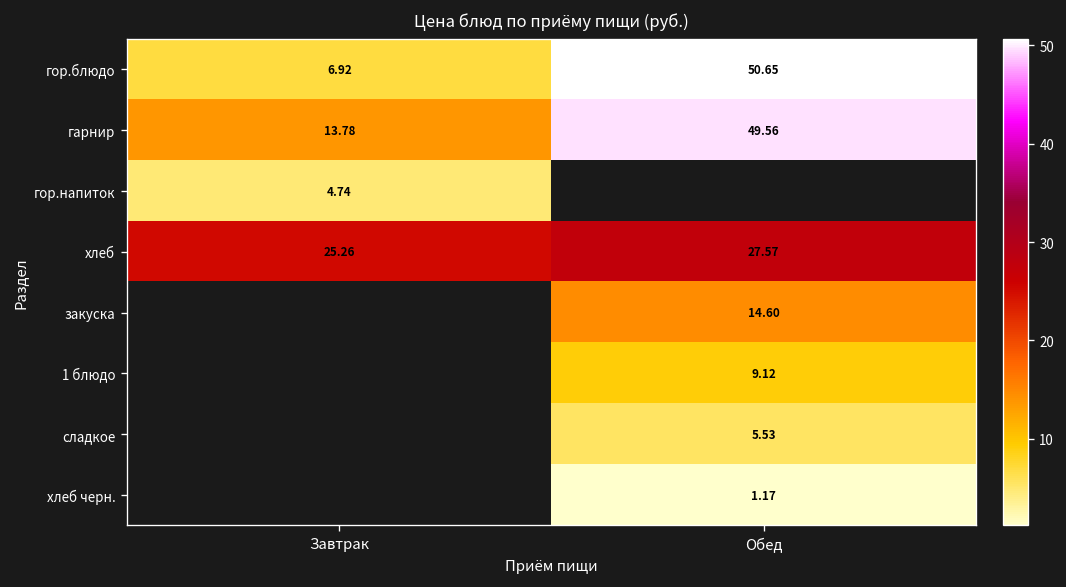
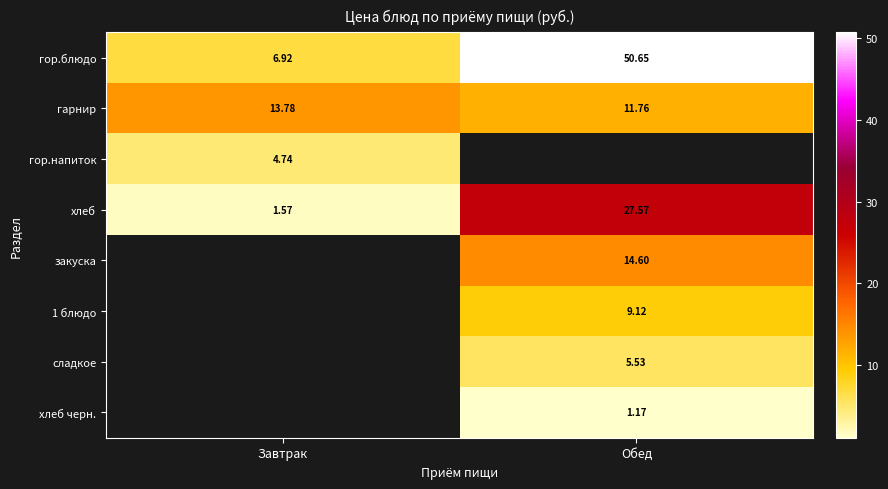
  {
    "гор.блюдо": {
      "Завтрак": 6.92,
      "Обед": 50.65
    },
    "гарнир": {
      "Завтрак": 13.78,
-     "Обед": 49.56
+     "Обед": 11.76
    },
    "гор.напиток": {
      "Завтрак": 4.74
    },
    "хлеб": {
-     "Завтрак": 25.26,
+     "Завтрак": 1.57,
      "Обед": 27.57
    },
    "закуска": {
      "Обед": 14.60
    },
    "1 блюдо": {
      "Обед": 9.12
    },
    "сладкое": {
      "Обед": 5.53
    },
    "хлеб черн.": {
      "Обед": 1.17
    }
  }
